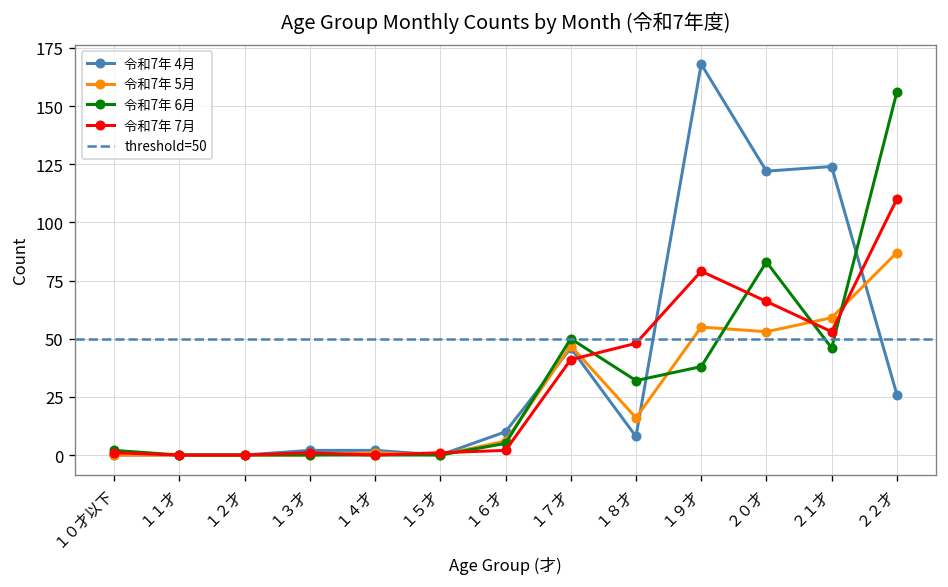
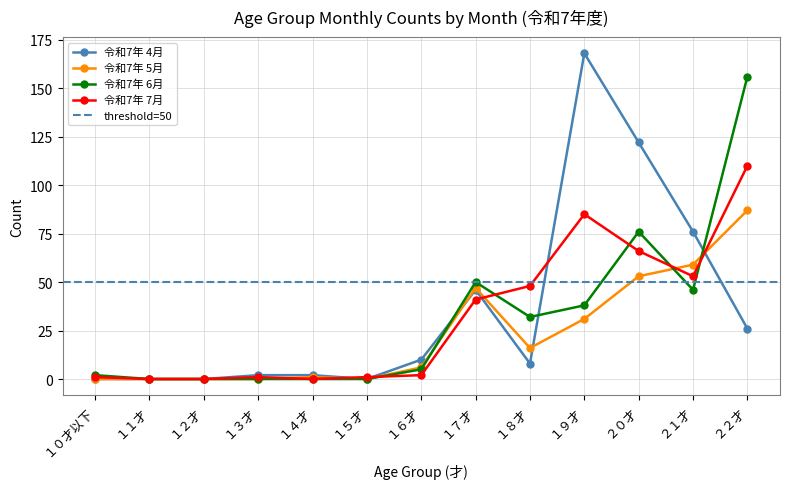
  {
    "令和7年 4月": {
      "１６才": 10,
      "１８才": 8,
      "１９才": 168,
      "２０才": 122,
-     "２１才": 124,
+     "２１才": 76,
      "２２才": 26
    },
    "令和7年 5月": {
      "１８才": 16,
-     "１９才": 55,
+     "１９才": 31,
      "２０才": 53,
      "２１才": 59,
      "２２才": 87
    },
    "令和7年 6月": {
      "１７才": 50,
      "１８才": 32,
      "１９才": 38,
-     "２０才": 83,
+     "２０才": 76,
      "２１才": 46,
      "２２才": 156
    },
    "令和7年 7月": {
      "１６才": 2,
      "１７才": 41,
      "１８才": 48,
-     "１９才": 79,
+     "１９才": 85,
      "２０才": 66,
      "２１才": 53,
      "２２才": 110
    }
  }
